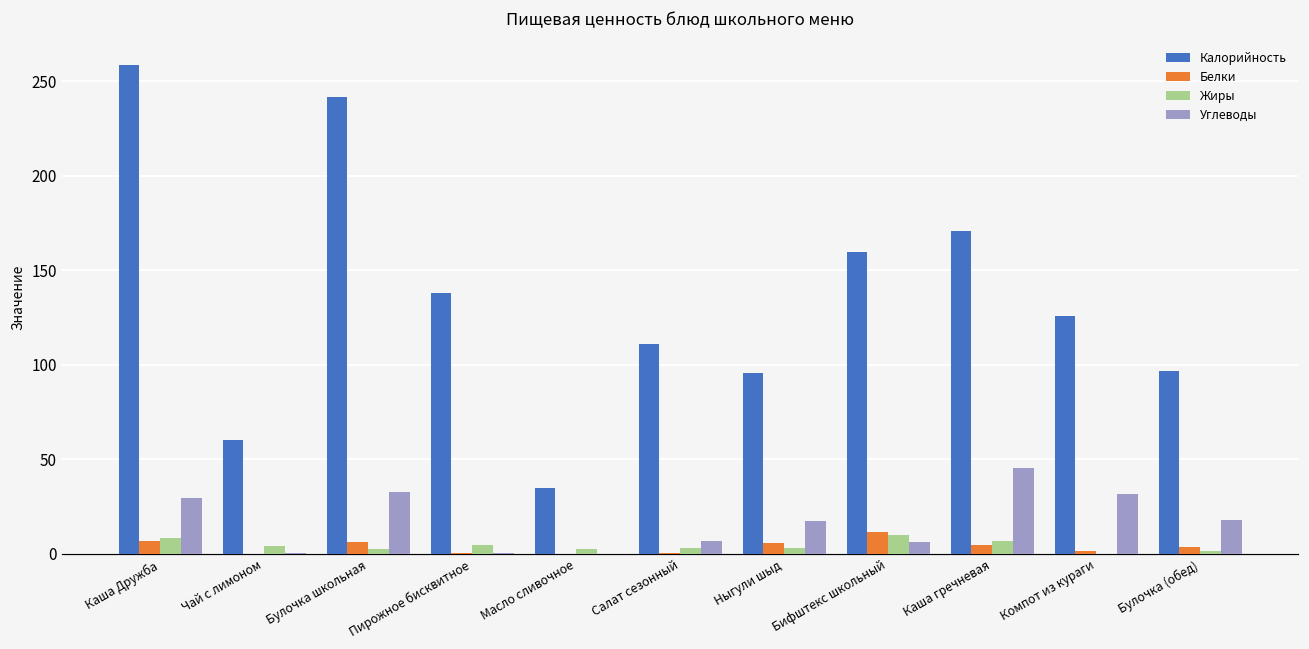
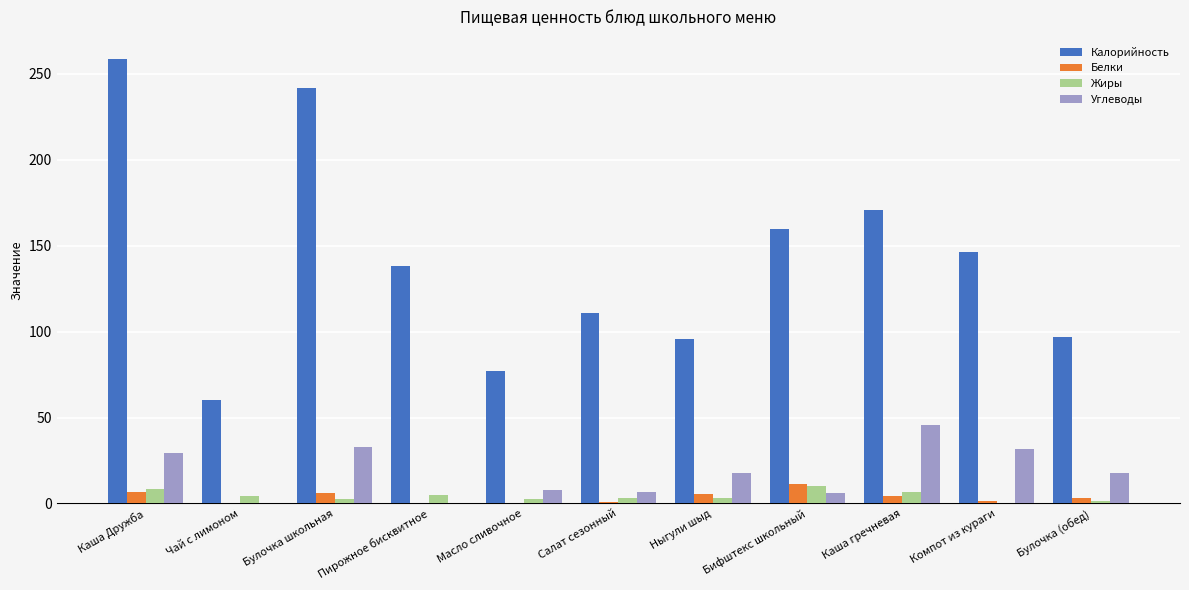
  {
    "Калорийность": {
      "Каша Дружба": 259,
      "Чай с лимоном": 60,
      "Булочка школьная": 242,
      "Пирожное бисквитное": 138,
-     "Масло сливочное": 35,
+     "Масло сливочное": 77,
      "Салат сезонный": 111,
      "Ныгули шыд": 96,
      "Бифштекс школьный": 160,
      "Каша гречневая": 171,
-     "Компот из кураги": 126,
+     "Компот из кураги": 146,
      "Булочка (обед)": 97
    },
    "Белки": {
      "Каша Дружба": 7,
      "Чай с лимоном": 0,
      "Булочка школьная": 6,
      "Ныгули шыд": 6,
      "Бифштекс школьный": 11,
      "Каша гречневая": 5,
      "Булочка (обед)": 3
    },
    "Жиры": {
      "Каша Дружба": 8,
      "Чай с лимоном": 4,
      "Булочка школьная": 2,
      "Пирожное бисквитное": 5,
      "Масло сливочное": 3,
      "Салат сезонный": 3,
      "Ныгули шыд": 3,
      "Бифштекс школьный": 10,
      "Каша гречневая": 7,
      "Компот из кураги": 0
    },
    "Углеводы": {
      "Каша Дружба": 30,
      "Булочка школьная": 33,
-     "Масло сливочное": 0,
+     "Масло сливочное": 8,
      "Салат сезонный": 7,
      "Ныгули шыд": 18,
      "Бифштекс школьный": 6,
      "Каша гречневая": 45,
      "Компот из кураги": 32,
      "Булочка (обед)": 18
    }
  }
